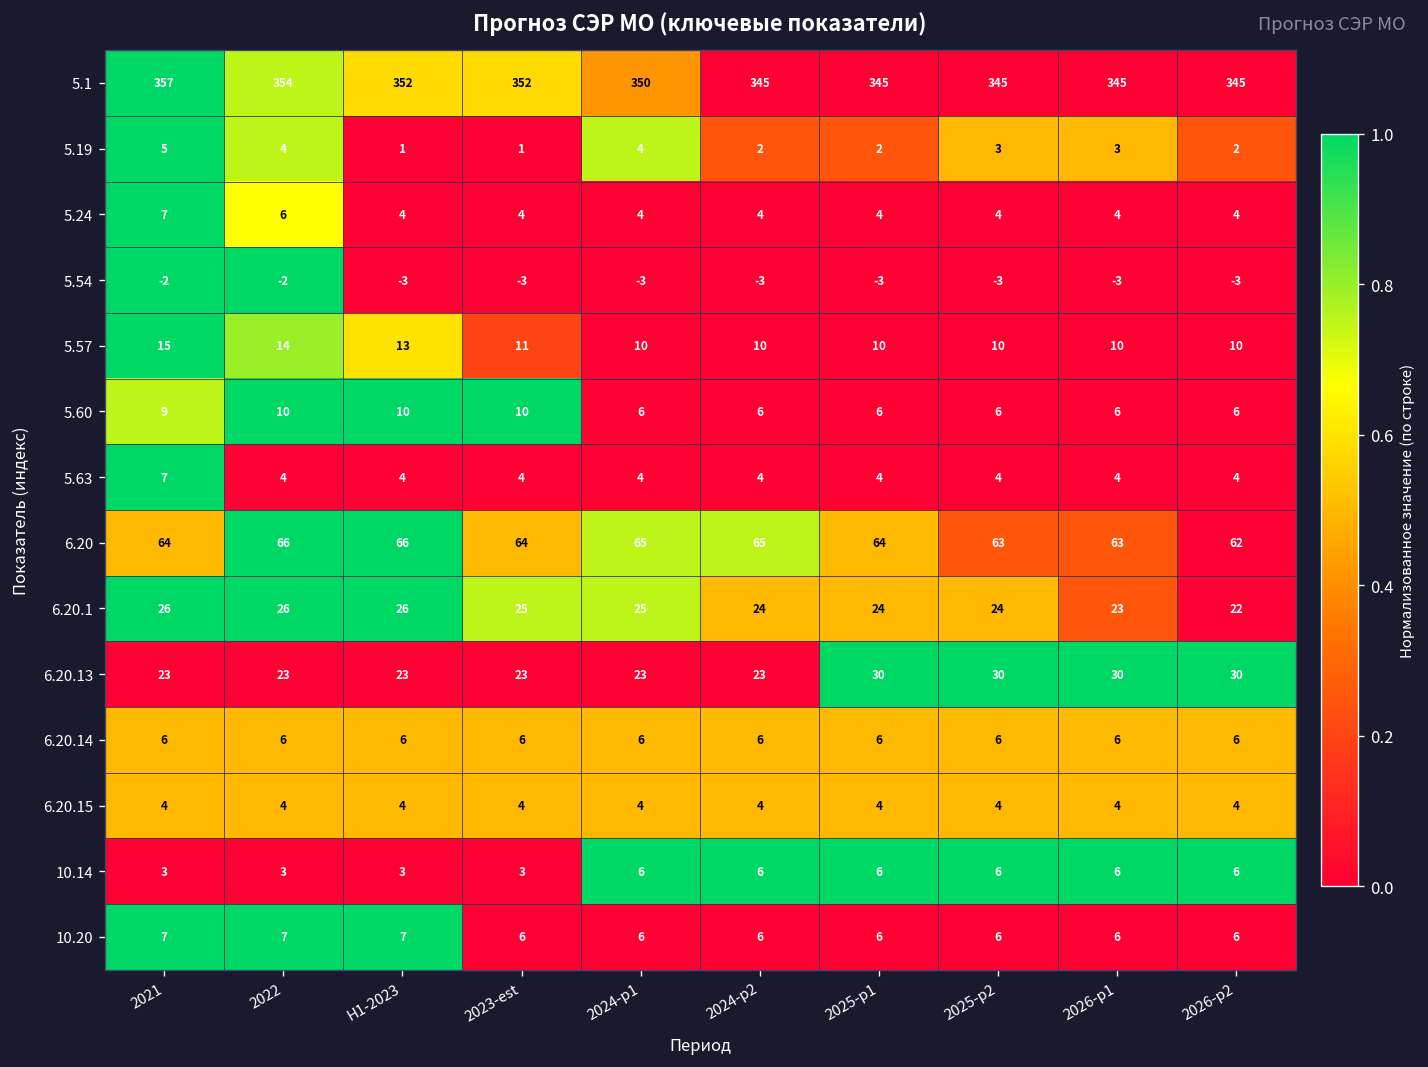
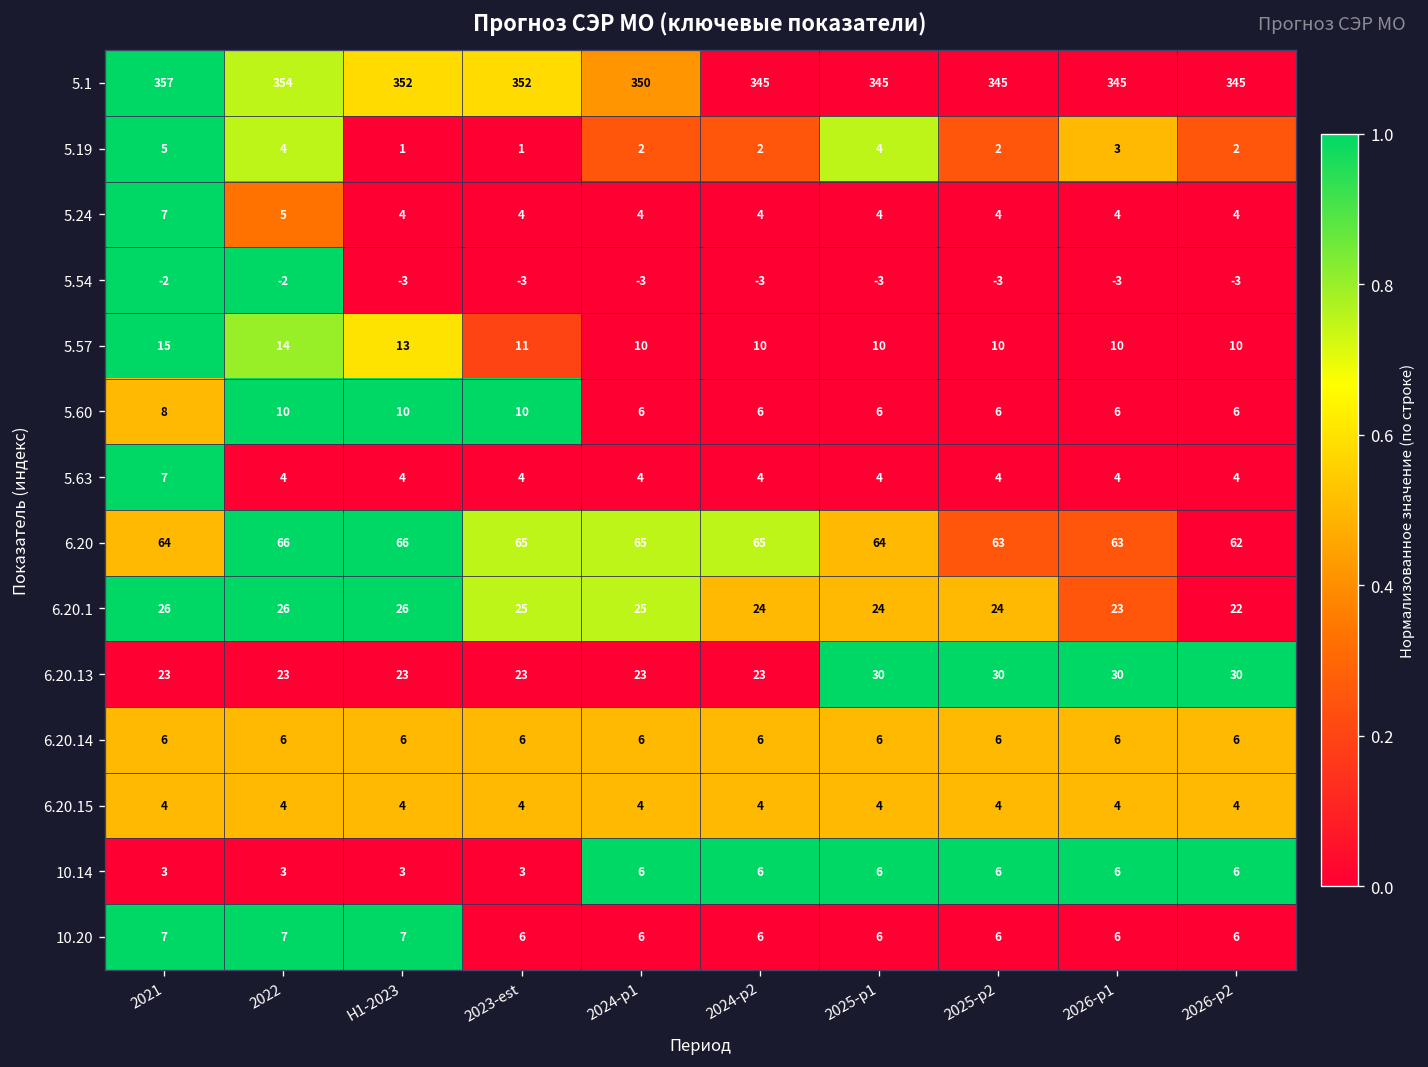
  {
    "5.1": {
      "2021": 357,
      "2022": 354,
      "H1-2023": 352,
      "2023-est": 352,
      "2024-p1": 350,
      "2024-p2": 345,
      "2025-p1": 345,
      "2025-p2": 345,
      "2026-p1": 345,
      "2026-p2": 345
    },
    "5.19": {
      "2021": 5,
      "2022": 4,
      "H1-2023": 1,
      "2023-est": 1,
-     "2024-p1": 4,
+     "2024-p1": 2,
      "2024-p2": 2,
-     "2025-p1": 2,
-     "2025-p2": 3,
+     "2025-p1": 4,
+     "2025-p2": 2,
      "2026-p1": 3,
      "2026-p2": 2
    },
    "5.24": {
      "2021": 7,
-     "2022": 6,
+     "2022": 5,
      "H1-2023": 4,
      "2023-est": 4,
      "2024-p1": 4,
      "2024-p2": 4,
      "2025-p1": 4,
      "2025-p2": 4,
      "2026-p1": 4,
      "2026-p2": 4
    },
    "5.54": {
      "2021": -2,
      "2022": -2,
      "H1-2023": -3,
      "2023-est": -3,
      "2024-p1": -3,
      "2024-p2": -3,
      "2025-p1": -3,
      "2025-p2": -3,
      "2026-p1": -3,
      "2026-p2": -3
    },
    "5.57": {
      "2021": 15,
      "2022": 14,
      "H1-2023": 13,
      "2023-est": 11,
      "2024-p1": 10,
      "2024-p2": 10,
      "2025-p1": 10,
      "2025-p2": 10,
      "2026-p1": 10,
      "2026-p2": 10
    },
    "5.60": {
-     "2021": 9,
+     "2021": 8,
      "2022": 10,
      "H1-2023": 10,
      "2023-est": 10,
      "2024-p1": 6,
      "2024-p2": 6,
      "2025-p1": 6,
      "2025-p2": 6,
      "2026-p1": 6,
      "2026-p2": 6
    },
    "5.63": {
      "2021": 7,
      "2022": 4,
      "H1-2023": 4,
      "2023-est": 4,
      "2024-p1": 4,
      "2024-p2": 4,
      "2025-p1": 4,
      "2025-p2": 4,
      "2026-p1": 4,
      "2026-p2": 4
    },
    "6.20": {
      "2021": 64,
      "2022": 66,
      "H1-2023": 66,
-     "2023-est": 64,
+     "2023-est": 65,
      "2024-p1": 65,
      "2024-p2": 65,
      "2025-p1": 64,
      "2025-p2": 63,
      "2026-p1": 63,
      "2026-p2": 62
    },
    "6.20.1": {
      "2021": 26,
      "2022": 26,
      "H1-2023": 26,
      "2023-est": 25,
      "2024-p1": 25,
      "2024-p2": 24,
      "2025-p1": 24,
      "2025-p2": 24,
      "2026-p1": 23,
      "2026-p2": 22
    },
    "6.20.13": {
      "2021": 23,
      "2022": 23,
      "H1-2023": 23,
      "2023-est": 23,
      "2024-p1": 23,
      "2024-p2": 23,
      "2025-p1": 30,
      "2025-p2": 30,
      "2026-p1": 30,
      "2026-p2": 30
    },
    "6.20.14": {
      "2021": 6,
      "2022": 6,
      "H1-2023": 6,
      "2023-est": 6,
      "2024-p1": 6,
      "2024-p2": 6,
      "2025-p1": 6,
      "2025-p2": 6,
      "2026-p1": 6,
      "2026-p2": 6
    },
    "6.20.15": {
      "2021": 4,
      "2022": 4,
      "H1-2023": 4,
      "2023-est": 4,
      "2024-p1": 4,
      "2024-p2": 4,
      "2025-p1": 4,
      "2025-p2": 4,
      "2026-p1": 4,
      "2026-p2": 4
    },
    "10.14": {
      "2021": 3,
      "2022": 3,
      "H1-2023": 3,
      "2023-est": 3,
      "2024-p1": 6,
      "2024-p2": 6,
      "2025-p1": 6,
      "2025-p2": 6,
      "2026-p1": 6,
      "2026-p2": 6
    },
    "10.20": {
      "2021": 7,
      "2022": 7,
      "H1-2023": 7,
      "2023-est": 6,
      "2024-p1": 6,
      "2024-p2": 6,
      "2025-p1": 6,
      "2025-p2": 6,
      "2026-p1": 6,
      "2026-p2": 6
    }
  }
